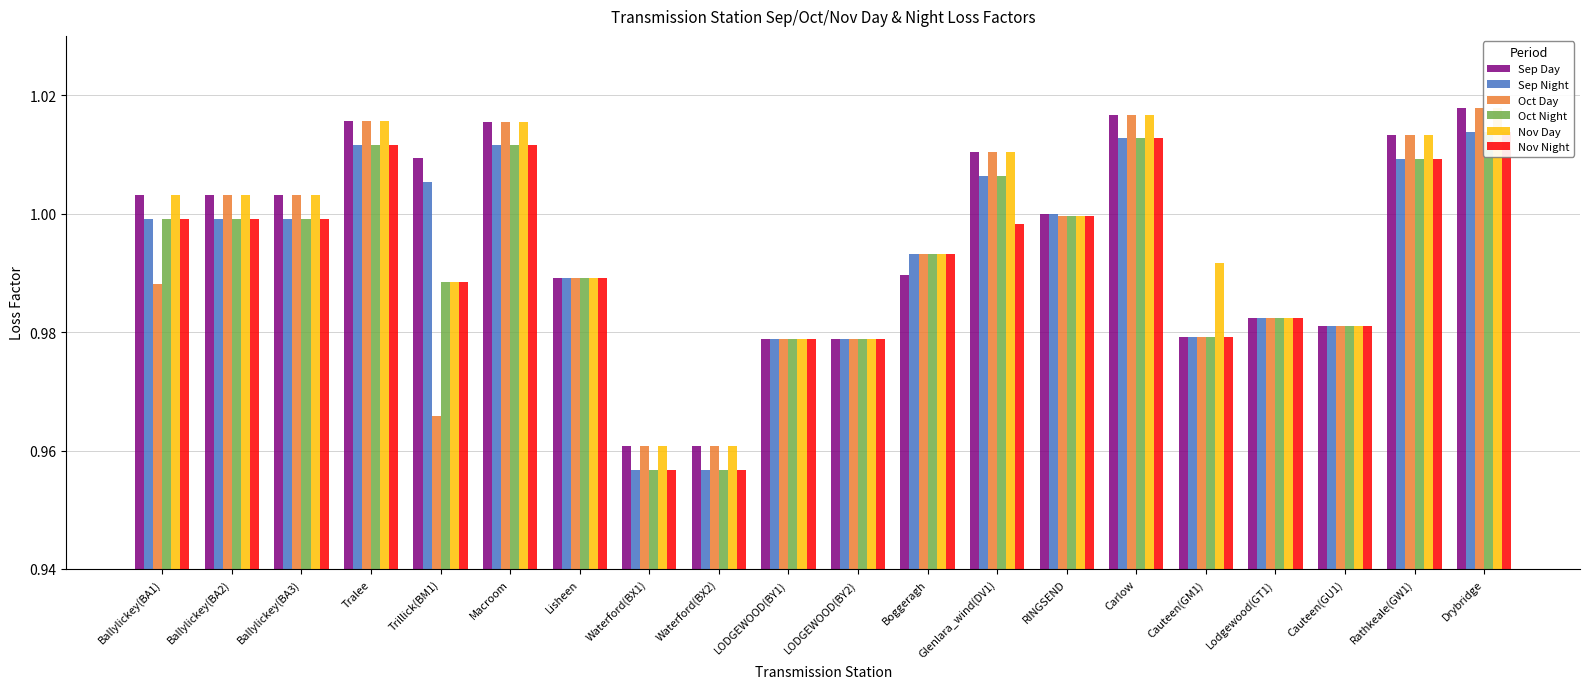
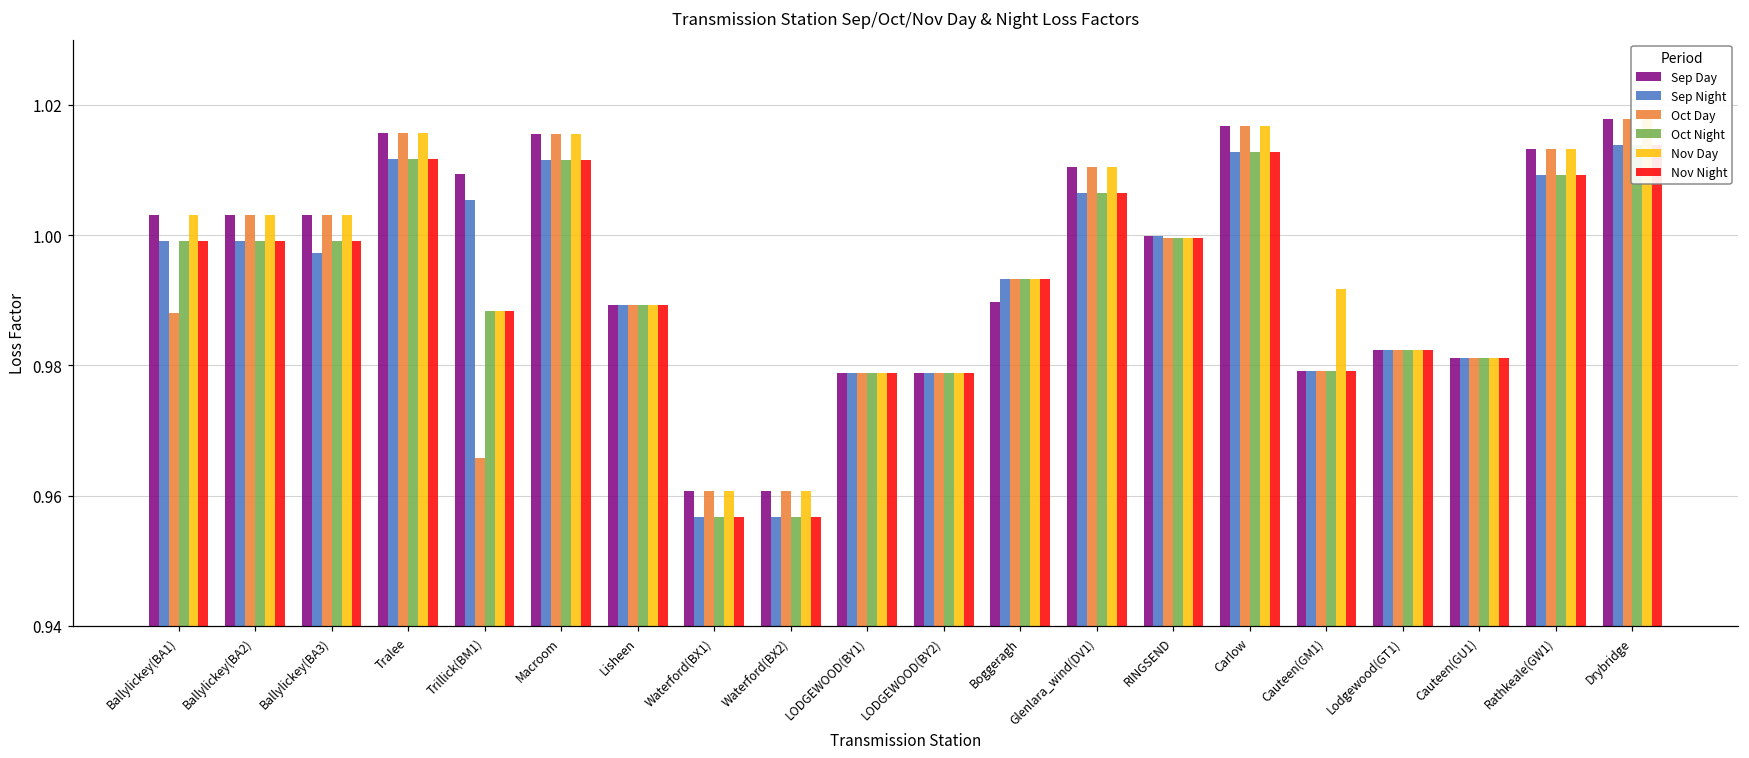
  {
    "Sep Day": {
      "Ballylickey(BA1)": 1.003,
      "Ballylickey(BA2)": 1.003,
      "Ballylickey(BA3)": 1.003,
      "Tralee": 1.016,
      "Trillick(BM1)": 1.009,
      "Macroom": 1.016,
      "Lisheen": 0.989,
      "Waterford(BX1)": 0.961,
      "Waterford(BX2)": 0.961,
      "LODGEWOOD(BY1)": 0.979,
      "LODGEWOOD(BY2)": 0.979,
      "Boggeragh": 0.990,
      "Glenlara_wind(DV1)": 1.010,
      "RINGSEND": 1.000,
      "Carlow": 1.017,
      "Cauteen(GM1)": 0.979,
      "Lodgewood(GT1)": 0.982,
      "Cauteen(GU1)": 0.981,
      "Rathkeale(GW1)": 1.013,
      "Drybridge": 1.018
    },
    "Sep Night": {
      "Ballylickey(BA1)": 0.999,
      "Ballylickey(BA2)": 0.999,
-     "Ballylickey(BA3)": 0.999,
+     "Ballylickey(BA3)": 0.997,
      "Tralee": 1.012,
      "Trillick(BM1)": 1.005,
      "Macroom": 1.012,
      "Lisheen": 0.989,
      "Waterford(BX1)": 0.957,
      "Waterford(BX2)": 0.957,
      "LODGEWOOD(BY1)": 0.979,
      "LODGEWOOD(BY2)": 0.979,
      "Boggeragh": 0.993,
      "Glenlara_wind(DV1)": 1.006,
      "RINGSEND": 1.000,
      "Carlow": 1.013,
      "Cauteen(GM1)": 0.979,
      "Lodgewood(GT1)": 0.982,
      "Cauteen(GU1)": 0.981,
      "Rathkeale(GW1)": 1.009,
      "Drybridge": 1.014
    },
    "Oct Day": {
      "Ballylickey(BA1)": 0.988,
      "Ballylickey(BA2)": 1.003,
      "Ballylickey(BA3)": 1.003,
      "Tralee": 1.016,
      "Trillick(BM1)": 0.966,
      "Macroom": 1.016,
      "Lisheen": 0.989,
      "Waterford(BX1)": 0.961,
      "Waterford(BX2)": 0.961,
      "LODGEWOOD(BY1)": 0.979,
      "LODGEWOOD(BY2)": 0.979,
      "Boggeragh": 0.993,
      "Glenlara_wind(DV1)": 1.010,
      "RINGSEND": 1.000,
      "Carlow": 1.017,
      "Cauteen(GM1)": 0.979,
      "Lodgewood(GT1)": 0.982,
      "Cauteen(GU1)": 0.981,
      "Rathkeale(GW1)": 1.013,
      "Drybridge": 1.018
    },
    "Oct Night": {
      "Ballylickey(BA1)": 0.999,
      "Ballylickey(BA2)": 0.999,
      "Ballylickey(BA3)": 0.999,
      "Tralee": 1.012,
      "Trillick(BM1)": 0.988,
      "Macroom": 1.012,
      "Lisheen": 0.989,
      "Waterford(BX1)": 0.957,
      "Waterford(BX2)": 0.957,
      "LODGEWOOD(BY1)": 0.979,
      "LODGEWOOD(BY2)": 0.979,
      "Boggeragh": 0.993,
      "Glenlara_wind(DV1)": 1.006,
      "RINGSEND": 1.000,
      "Carlow": 1.013,
      "Cauteen(GM1)": 0.979,
      "Lodgewood(GT1)": 0.982,
      "Cauteen(GU1)": 0.981,
      "Rathkeale(GW1)": 1.009
    },
    "Nov Day": {
      "Ballylickey(BA1)": 1.003,
      "Ballylickey(BA2)": 1.003,
      "Ballylickey(BA3)": 1.003,
      "Tralee": 1.016,
      "Trillick(BM1)": 0.988,
      "Macroom": 1.016,
      "Lisheen": 0.989,
      "Waterford(BX1)": 0.961,
      "Waterford(BX2)": 0.961,
      "LODGEWOOD(BY1)": 0.979,
      "LODGEWOOD(BY2)": 0.979,
      "Boggeragh": 0.993,
      "Glenlara_wind(DV1)": 1.010,
      "RINGSEND": 1.000,
      "Carlow": 1.017,
      "Cauteen(GM1)": 0.992,
      "Lodgewood(GT1)": 0.982,
      "Cauteen(GU1)": 0.981,
      "Rathkeale(GW1)": 1.013
    },
    "Nov Night": {
      "Ballylickey(BA1)": 0.999,
      "Ballylickey(BA2)": 0.999,
      "Ballylickey(BA3)": 0.999,
      "Tralee": 1.012,
      "Trillick(BM1)": 0.988,
      "Macroom": 1.012,
      "Lisheen": 0.989,
      "Waterford(BX1)": 0.957,
      "Waterford(BX2)": 0.957,
      "LODGEWOOD(BY1)": 0.979,
      "LODGEWOOD(BY2)": 0.979,
      "Boggeragh": 0.993,
-     "Glenlara_wind(DV1)": 0.998,
+     "Glenlara_wind(DV1)": 1.006,
      "RINGSEND": 1.000,
      "Carlow": 1.013,
      "Cauteen(GM1)": 0.979,
      "Lodgewood(GT1)": 0.982,
      "Cauteen(GU1)": 0.981,
      "Rathkeale(GW1)": 1.009
    }
  }
